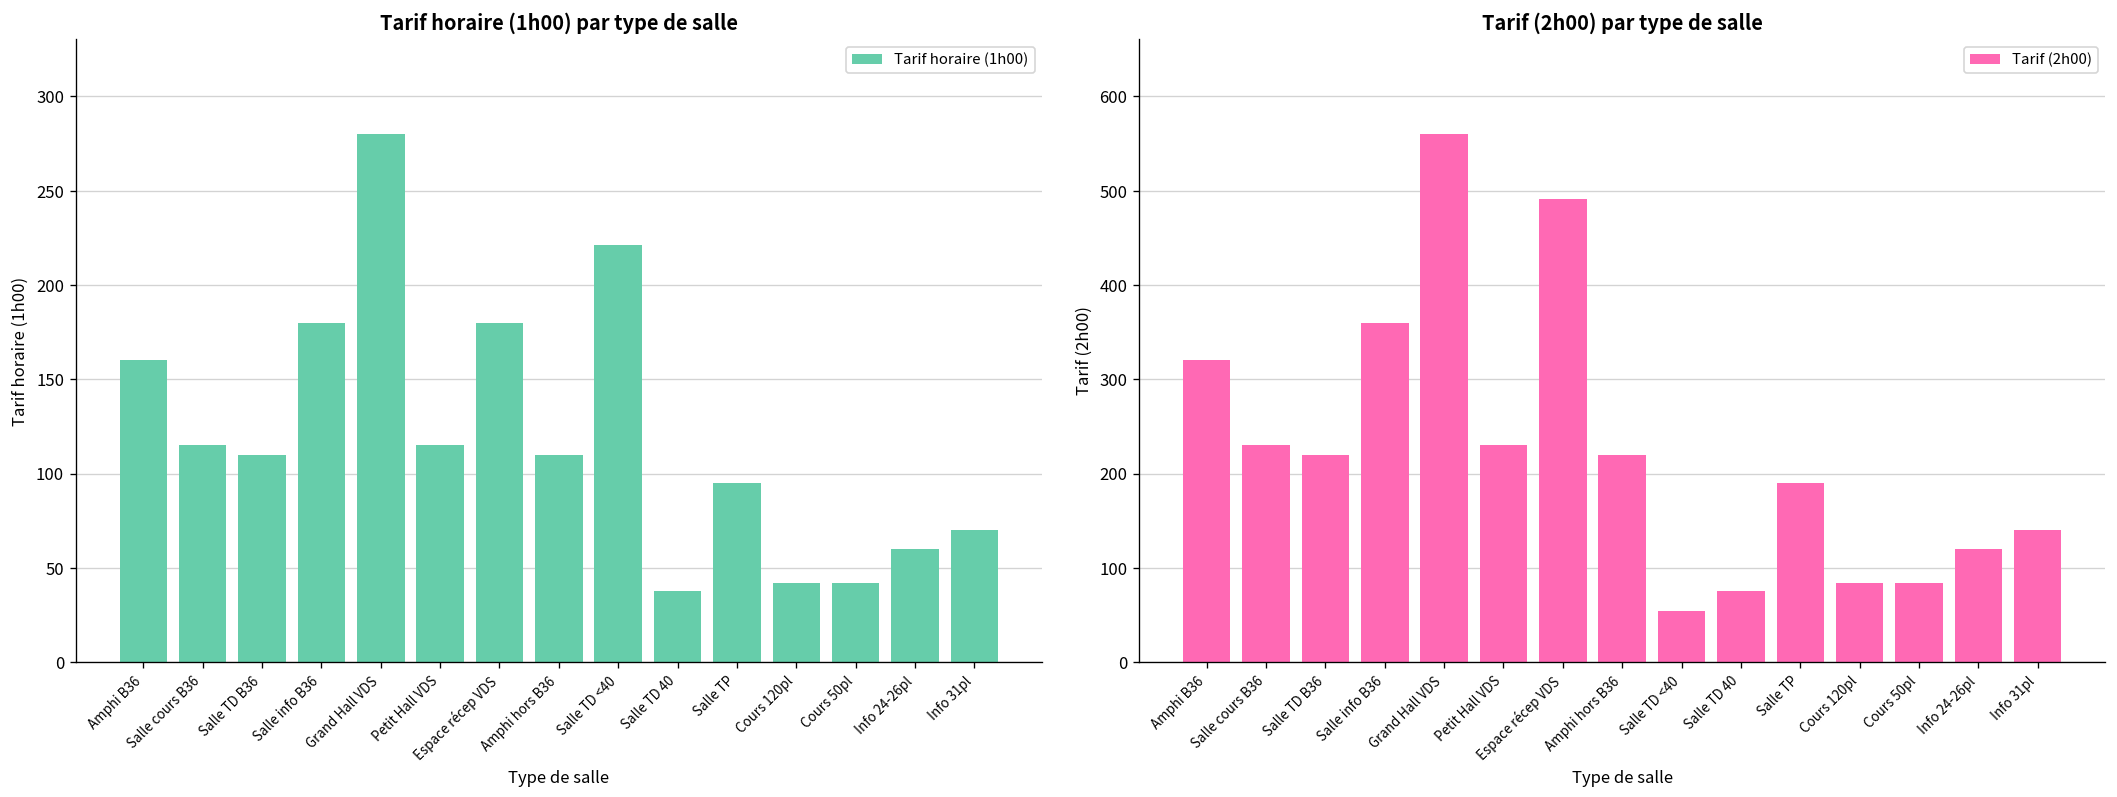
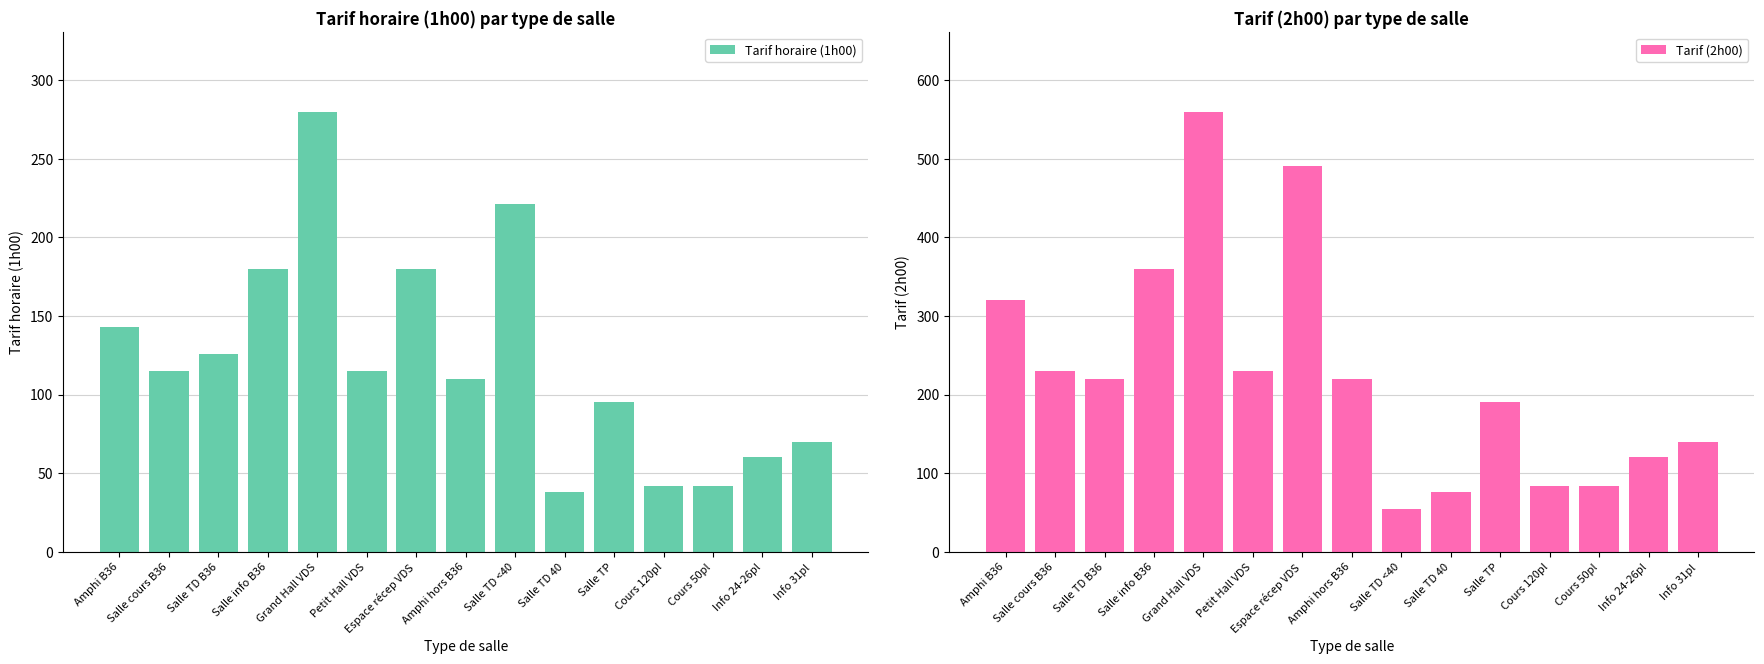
  {
    "Tarif horaire (1h00) par type de salle": {
-     "Amphi B36": 160,
+     "Amphi B36": 143,
      "Salle cours B36": 115,
-     "Salle TD B36": 110,
+     "Salle TD B36": 126,
      "Salle info B36": 180,
      "Grand Hall VDS": 280,
      "Petit Hall VDS": 115,
      "Espace récep VDS": 180,
      "Amphi hors B36": 110,
      "Salle TD <40": 221,
      "Salle TD 40": 38,
      "Salle TP": 95,
      "Cours 120pl": 42,
      "Cours 50pl": 42,
      "Info 24-26pl": 60,
      "Info 31pl": 70
    },
    "Tarif (2h00) par type de salle": {
      "Amphi B36": 320,
      "Salle cours B36": 230,
      "Salle TD B36": 220,
      "Salle info B36": 360,
      "Grand Hall VDS": 560,
      "Petit Hall VDS": 230,
      "Espace récep VDS": 490,
      "Amphi hors B36": 220,
      "Salle TD <40": 50,
      "Salle TD 40": 80,
      "Salle TP": 190,
      "Cours 120pl": 80,
      "Cours 50pl": 80,
      "Info 24-26pl": 120,
      "Info 31pl": 140
    }
  }
